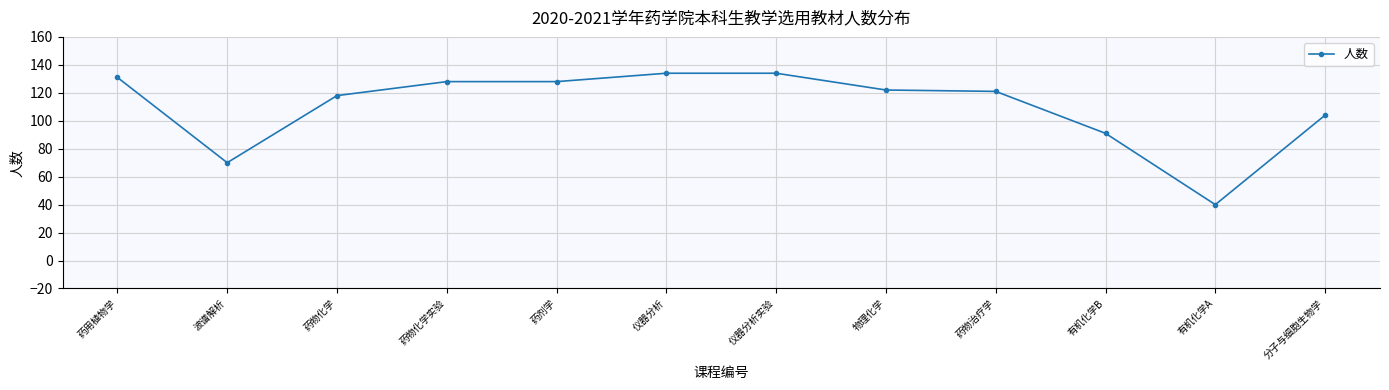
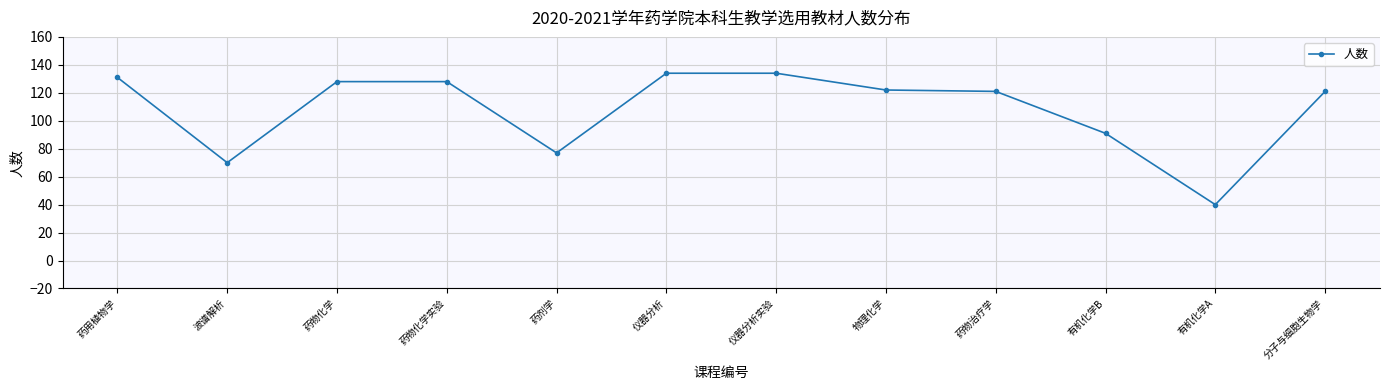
  {
    "药用植物学": 131,
    "波谱解析": 70,
-   "药物化学": 118,
+   "药物化学": 128,
    "药物化学实验": 128,
-   "药剂学": 128,
+   "药剂学": 77,
    "仪器分析": 134,
    "仪器分析实验": 134,
    "物理化学": 122,
    "药物治疗学": 121,
    "有机化学B": 91,
    "有机化学A": 40,
-   "分子与细胞生物学": 104
+   "分子与细胞生物学": 121
  }
